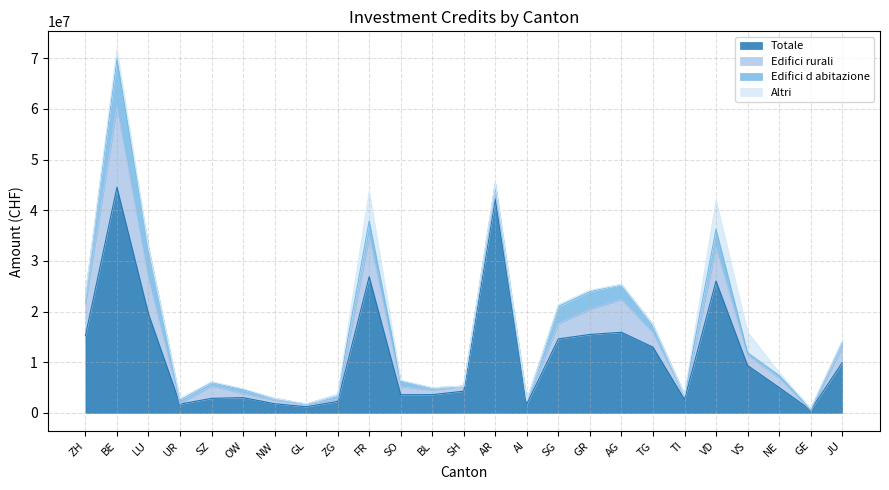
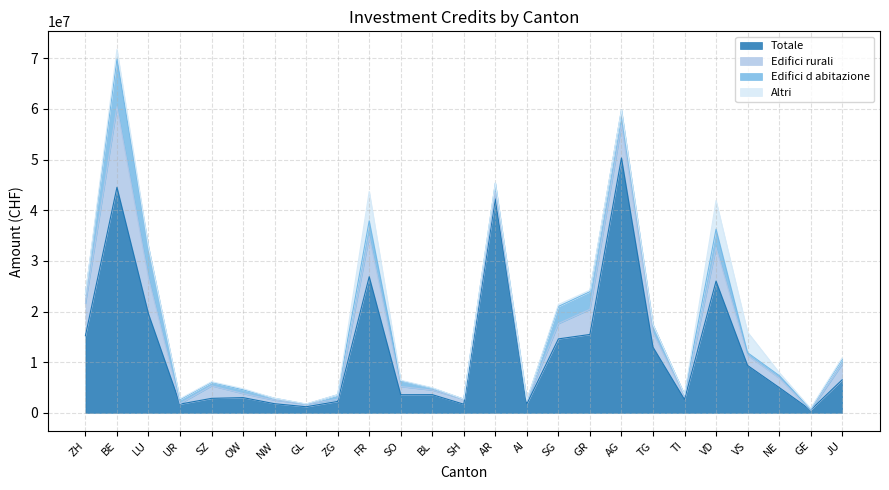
  {
    "Totale": {
      "ZH": 15000000,
      "BE": 45000000,
      "LU": 20000000,
      "SZ": 3000000,
      "OW": 3000000,
      "NW": 2000000,
      "FR": 27000000,
      "SO": 4000000,
      "BL": 4000000,
-     "SH": 4000000,
+     "SH": 2000000,
      "AR": 42000000,
      "SG": 15000000,
      "GR": 15000000,
-     "AG": 16000000,
+     "AG": 50000000,
      "TG": 13000000,
      "TI": 3000000,
      "VD": 26000000,
      "VS": 9000000,
      "NE": 5000000,
-     "JU": 10000000
+     "JU": 7000000
    }
  }
